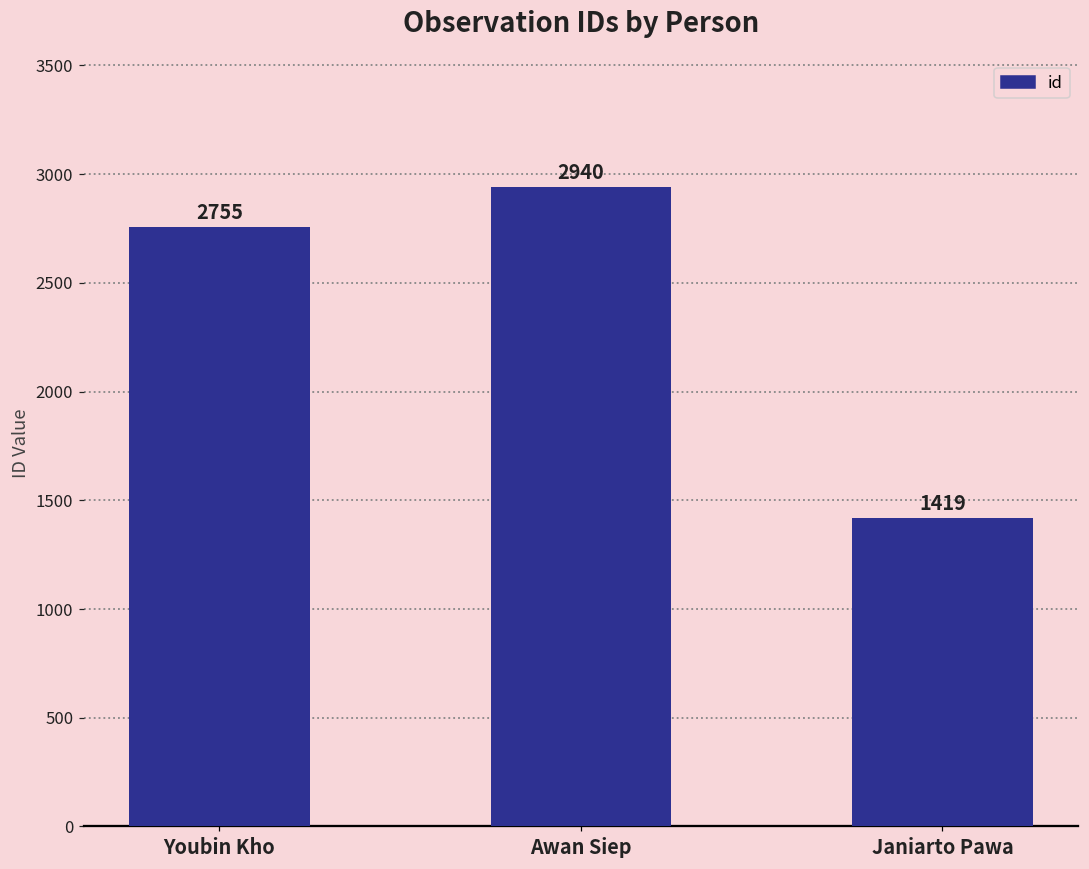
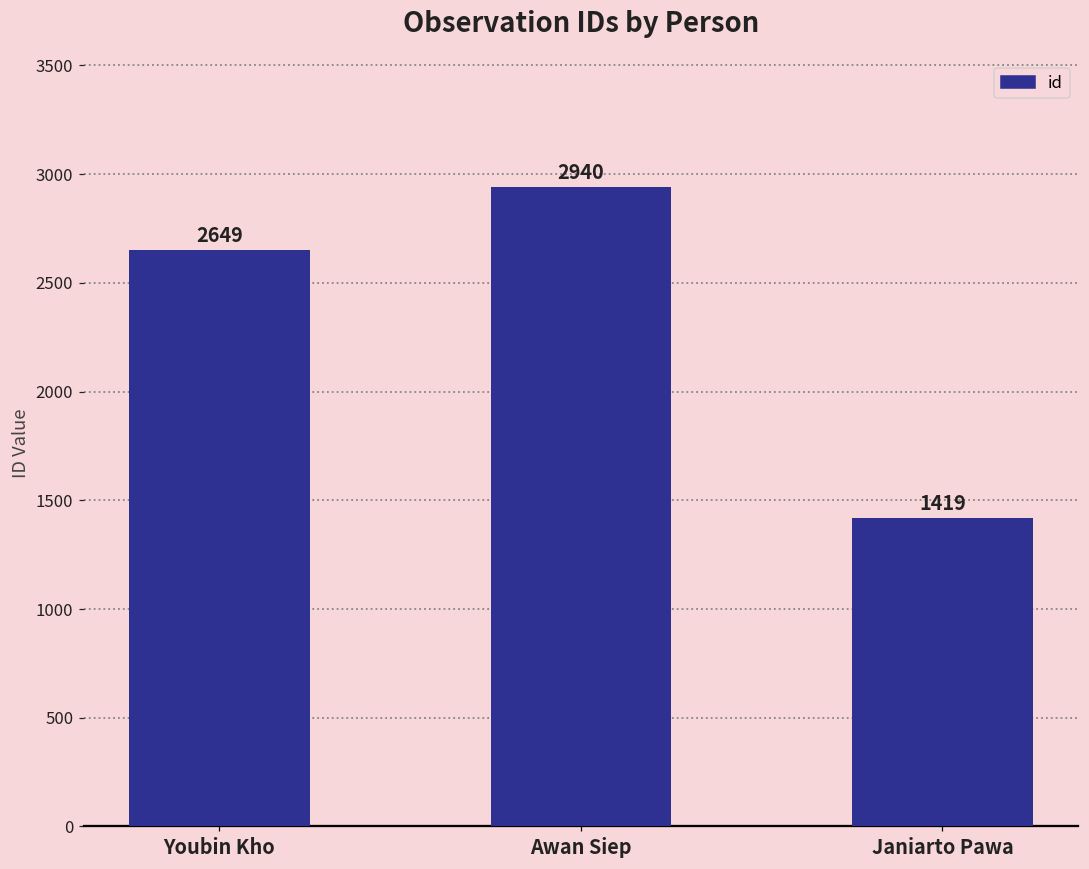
  {
-   "Youbin Kho": 2755,
+   "Youbin Kho": 2649,
    "Awan Siep": 2940,
    "Janiarto Pawa": 1419
  }
